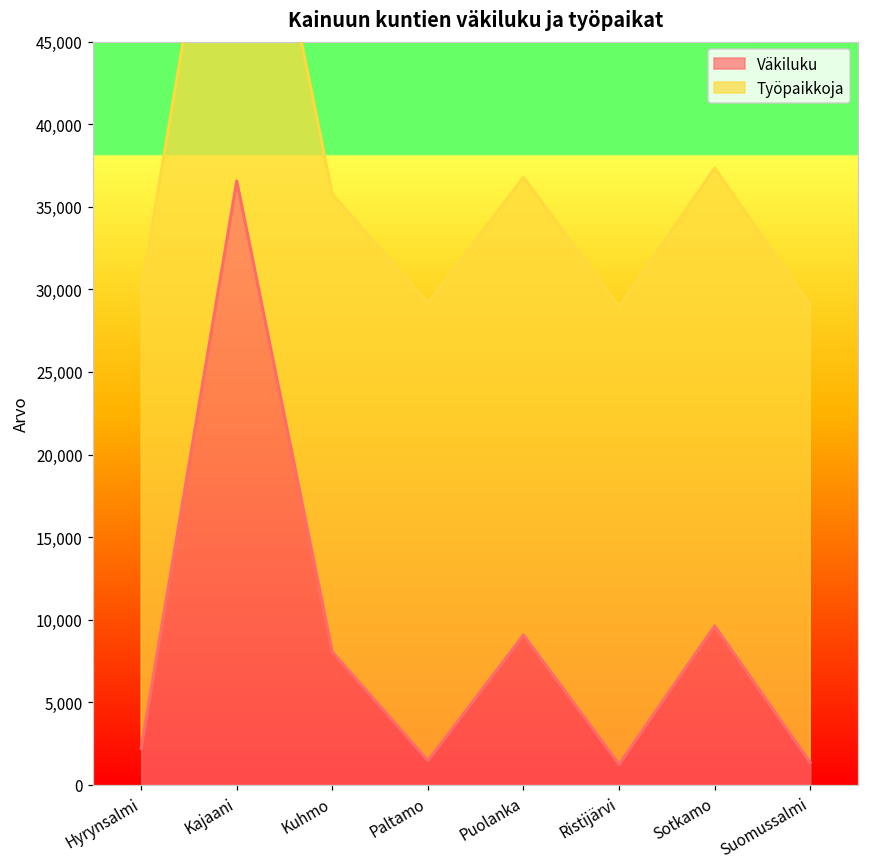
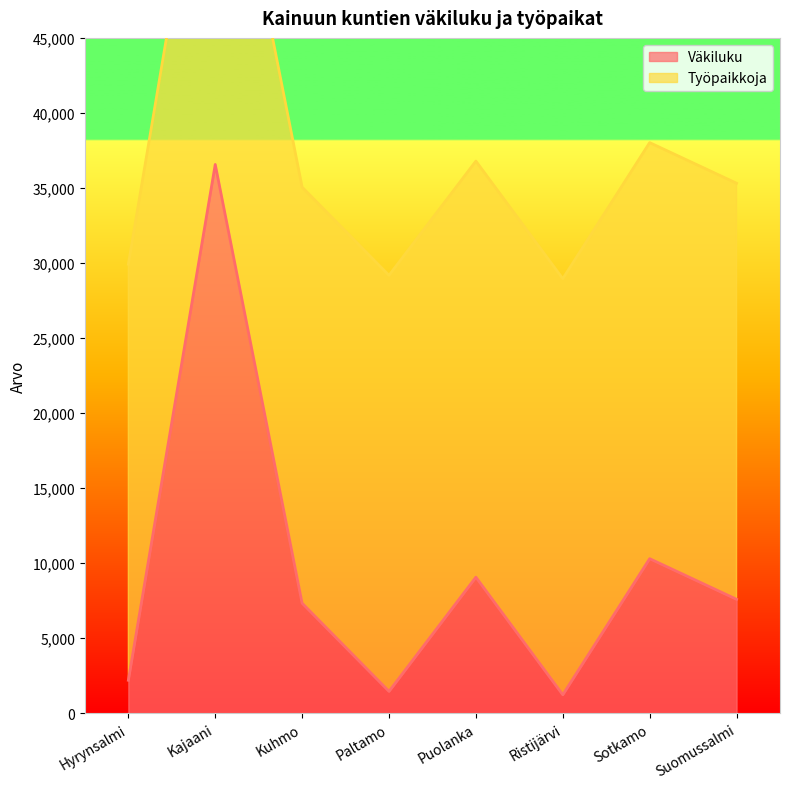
  {
    "Väkiluku": {
      "Hyrynsalmi": "2,200",
      "Kajaani": "36,600",
-     "Kuhmo": "8,000",
+     "Kuhmo": "7,300",
      "Paltamo": "1,500",
      "Puolanka": "9,100",
      "Ristijärvi": "1,200",
-     "Sotkamo": "9,600",
-     "Suomussalmi": "1,300"
+     "Sotkamo": "10,300",
+     "Suomussalmi": "7,600"
    },
    "Työpaikkoja": {
      "Hyrynsalmi": "27,700",
      "Kuhmo": "27,700",
      "Paltamo": "27,700",
      "Puolanka": "27,700",
      "Ristijärvi": "27,700",
      "Sotkamo": "27,700",
      "Suomussalmi": "27,700"
    }
  }
